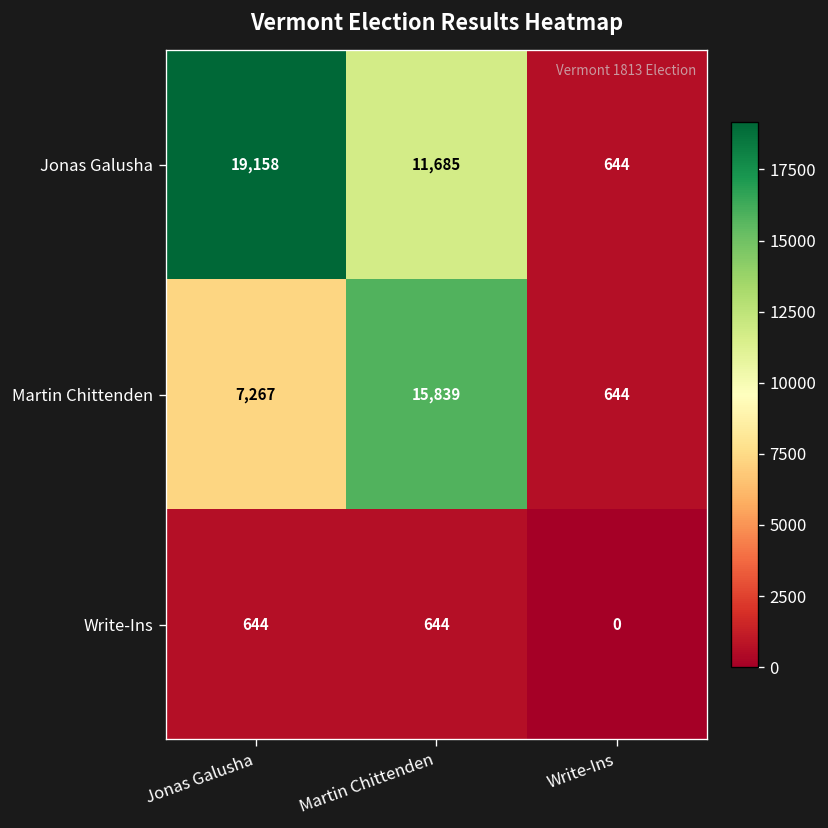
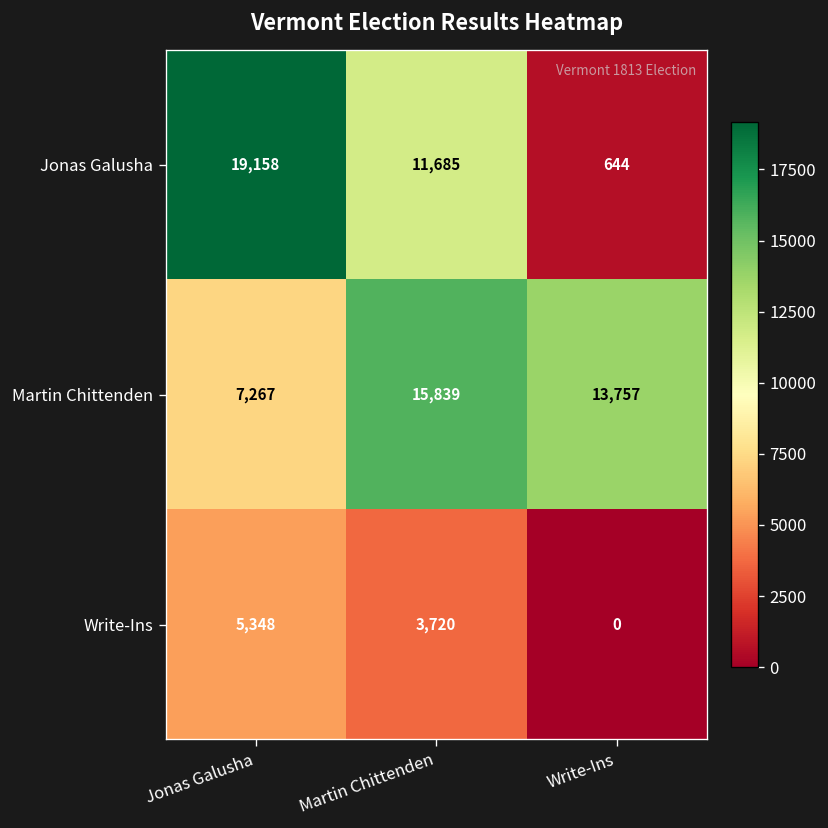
  {
    "Jonas Galusha": {
      "Jonas Galusha": "19,158",
      "Martin Chittenden": "11,685"
    },
    "Martin Chittenden": {
      "Jonas Galusha": "7,267",
      "Martin Chittenden": "15,839",
-     "Write-Ins": "644"
+     "Write-Ins": "13,757"
    },
    "Write-Ins": {
-     "Jonas Galusha": "644",
-     "Martin Chittenden": "644",
+     "Jonas Galusha": "5,348",
+     "Martin Chittenden": "3,720",
      "Write-Ins": "0"
    }
  }
